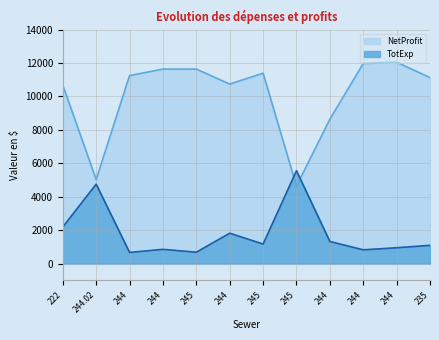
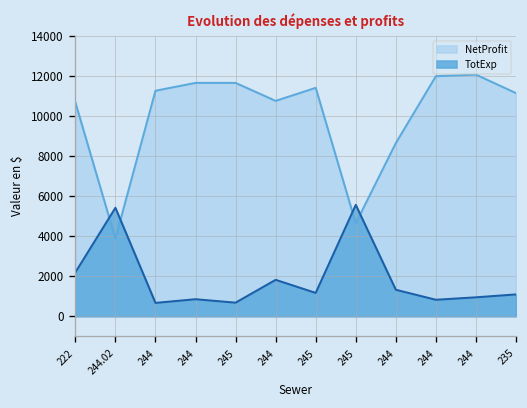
  {
    "NetProfit": {
      "222": 10700,
-     "244.02": 5000,
+     "244.02": 3900,
      "235": 11100
    },
    "TotExp": {
      "222": 2200,
-     "244.02": 4800,
+     "244.02": 5400,
      "235": 1100
    }
  }
